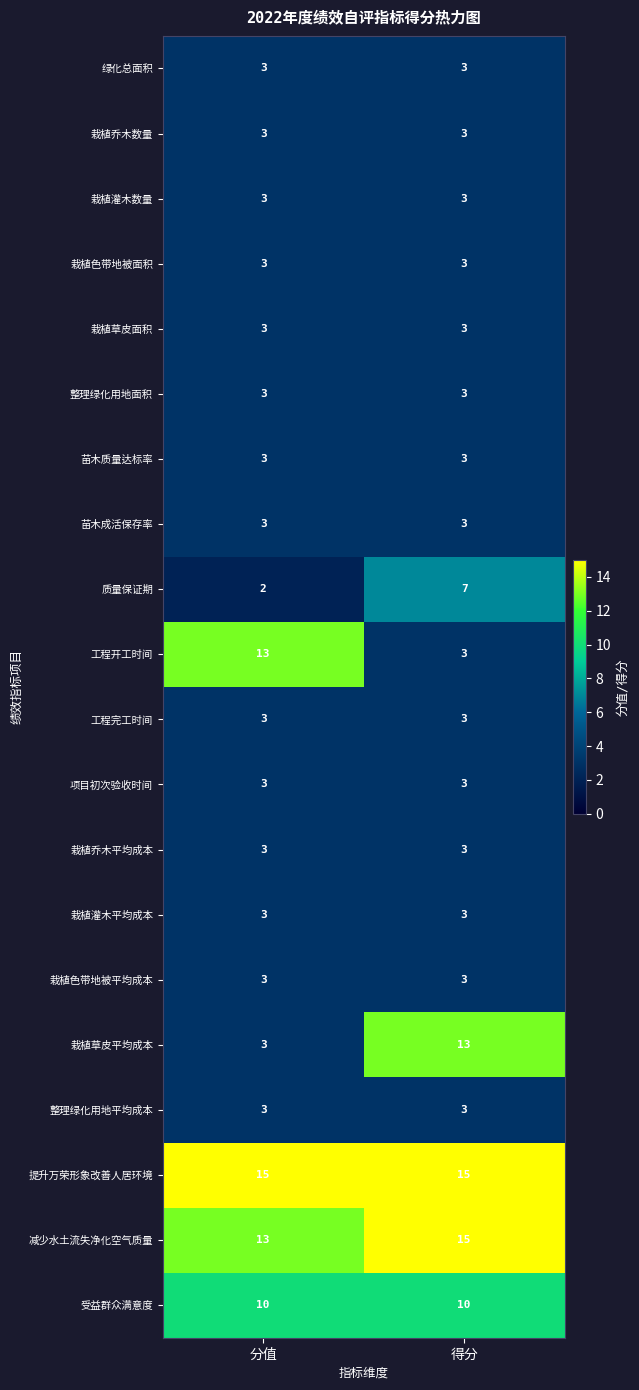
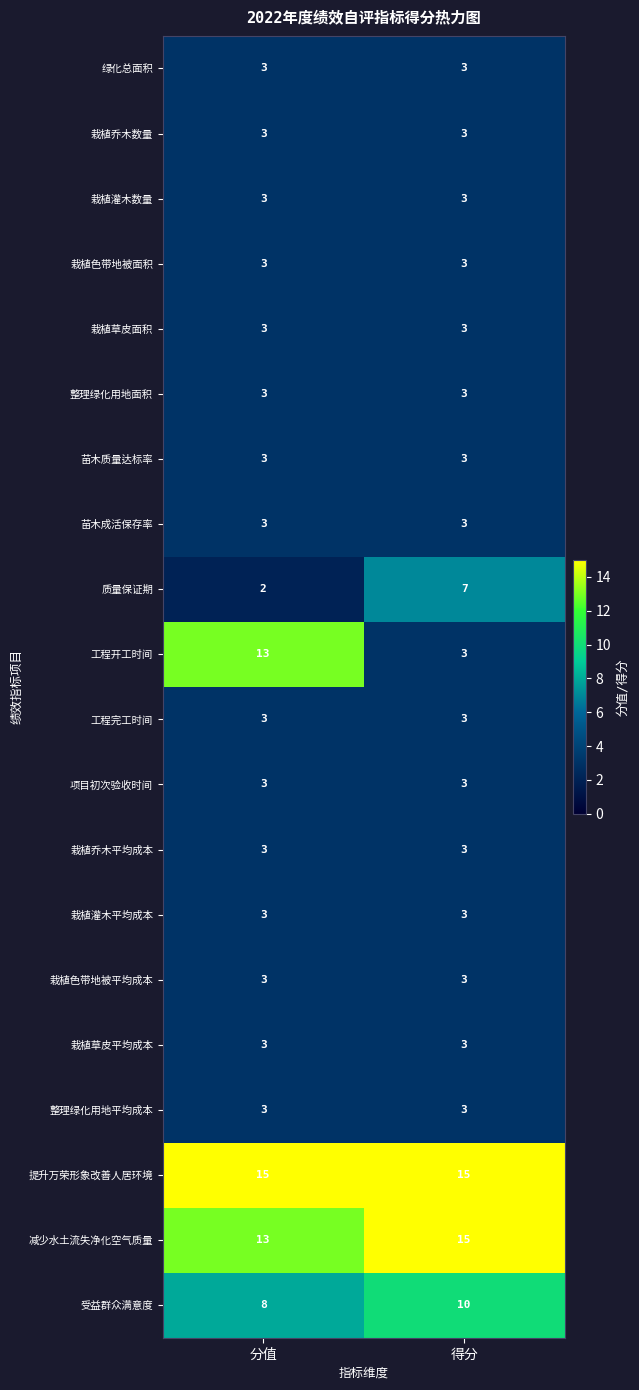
  {
    "绿化总面积": {
      "分值": 3,
      "得分": 3
    },
    "栽植乔木数量": {
      "分值": 3,
      "得分": 3
    },
    "栽植灌木数量": {
      "分值": 3,
      "得分": 3
    },
    "栽植色带地被面积": {
      "分值": 3,
      "得分": 3
    },
    "栽植草皮面积": {
      "分值": 3,
      "得分": 3
    },
    "整理绿化用地面积": {
      "分值": 3,
      "得分": 3
    },
    "苗木质量达标率": {
      "分值": 3,
      "得分": 3
    },
    "苗木成活保存率": {
      "分值": 3,
      "得分": 3
    },
    "质量保证期": {
      "分值": 2,
      "得分": 7
    },
    "工程开工时间": {
      "分值": 13,
      "得分": 3
    },
    "工程完工时间": {
      "分值": 3,
      "得分": 3
    },
    "项目初次验收时间": {
      "分值": 3,
      "得分": 3
    },
    "栽植乔木平均成本": {
      "分值": 3,
      "得分": 3
    },
    "栽植灌木平均成本": {
      "分值": 3,
      "得分": 3
    },
    "栽植色带地被平均成本": {
      "分值": 3,
      "得分": 3
    },
    "栽植草皮平均成本": {
      "分值": 3,
-     "得分": 13
+     "得分": 3
    },
    "整理绿化用地平均成本": {
      "分值": 3,
      "得分": 3
    },
    "提升万荣形象改善人居环境": {
      "分值": 15,
      "得分": 15
    },
    "减少水土流失净化空气质量": {
      "分值": 13,
      "得分": 15
    },
    "受益群众满意度": {
-     "分值": 10,
+     "分值": 8,
      "得分": 10
    }
  }
